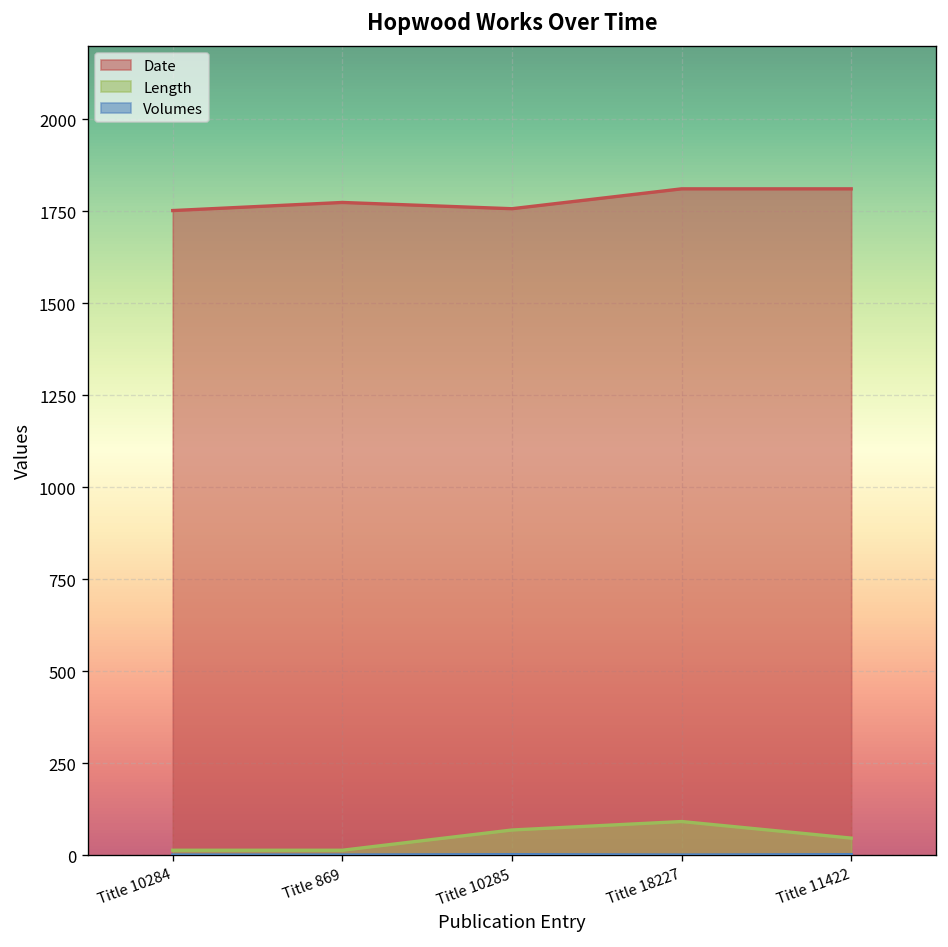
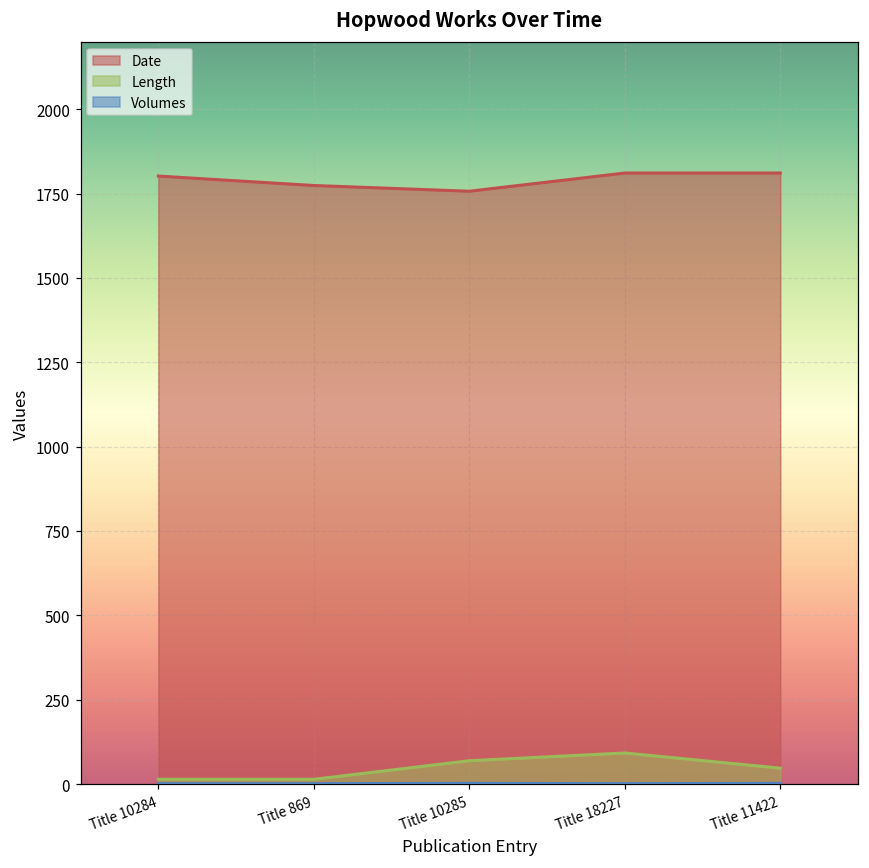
  {
    "Date": {
-     "Title 10284": 1750,
+     "Title 10284": 1800,
      "Title 869": 1770,
      "Title 10285": 1760,
      "Title 18227": 1810,
      "Title 11422": 1810
    },
    "Length": {
      "Title 10284": 10,
      "Title 869": 10,
      "Title 10285": 70,
      "Title 18227": 90,
      "Title 11422": 50
    },
    "Volumes": {
      "Title 10284": 0,
      "Title 869": 0,
      "Title 10285": 0,
      "Title 18227": 0,
      "Title 11422": 0
    }
  }
